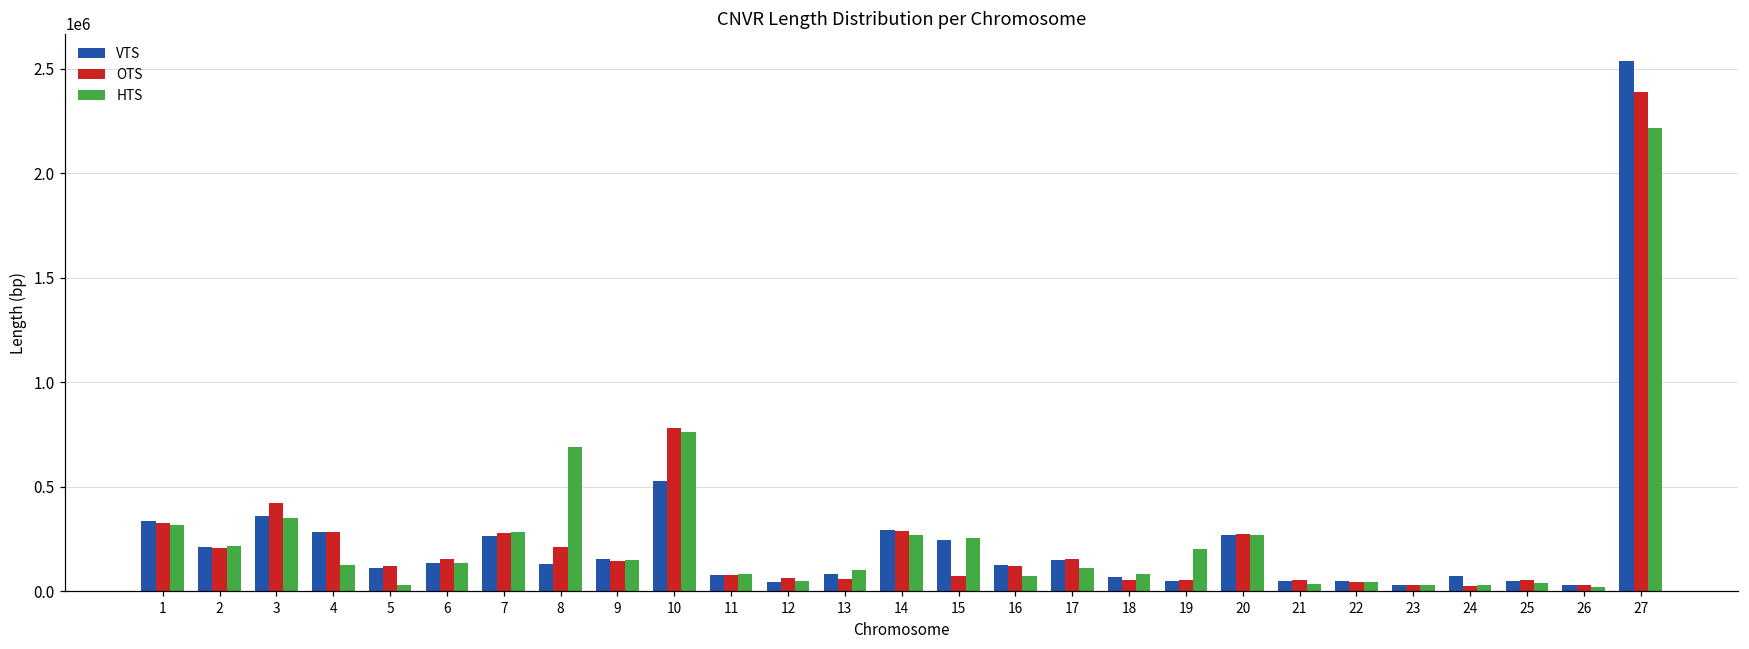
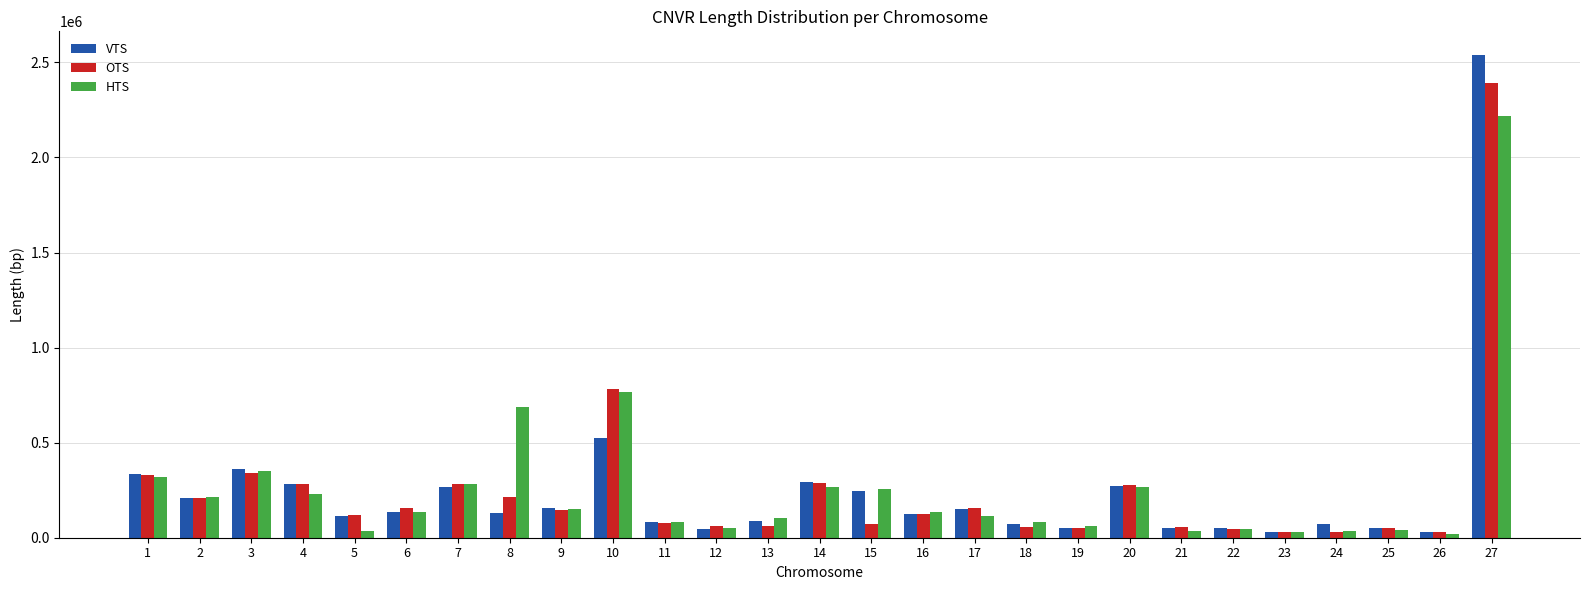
  {
    "VTS": {
      "1": 330000,
      "2": 210000,
      "3": 360000,
      "4": 280000,
      "5": 110000,
      "6": 140000,
      "7": 260000,
      "8": 130000,
      "9": 160000,
      "10": 530000,
      "11": 80000,
      "12": 50000,
      "13": 90000,
      "14": 290000,
      "15": 240000,
      "16": 120000,
      "17": 150000,
      "18": 70000,
      "19": 50000,
      "20": 270000,
      "21": 50000,
      "22": 50000,
      "23": 30000,
      "24": 70000,
      "25": 50000,
      "26": 30000,
      "27": 2540000
    },
    "OTS": {
      "1": 330000,
      "2": 210000,
-     "3": 430000,
+     "3": 340000,
      "4": 280000,
      "5": 120000,
      "6": 160000,
      "7": 280000,
      "8": 210000,
      "9": 150000,
      "10": 780000,
      "11": 80000,
      "12": 60000,
      "13": 60000,
      "14": 290000,
      "15": 70000,
      "16": 120000,
      "17": 160000,
      "18": 60000,
      "19": 50000,
      "20": 280000,
      "21": 50000,
      "22": 50000,
      "23": 30000,
      "24": 30000,
      "25": 50000,
      "26": 30000,
      "27": 2390000
    },
    "HTS": {
      "1": 320000,
      "2": 220000,
      "3": 350000,
-     "4": 130000,
+     "4": 230000,
      "5": 30000,
      "6": 140000,
      "7": 280000,
      "8": 690000,
      "9": 150000,
      "10": 760000,
      "11": 80000,
      "12": 50000,
      "13": 100000,
      "14": 270000,
      "15": 260000,
-     "16": 80000,
+     "16": 140000,
      "17": 110000,
      "18": 80000,
-     "19": 200000,
+     "19": 60000,
      "20": 270000,
      "21": 40000,
      "22": 50000,
      "23": 30000,
      "24": 30000,
      "25": 40000,
      "26": 20000,
      "27": 2220000
    }
  }
